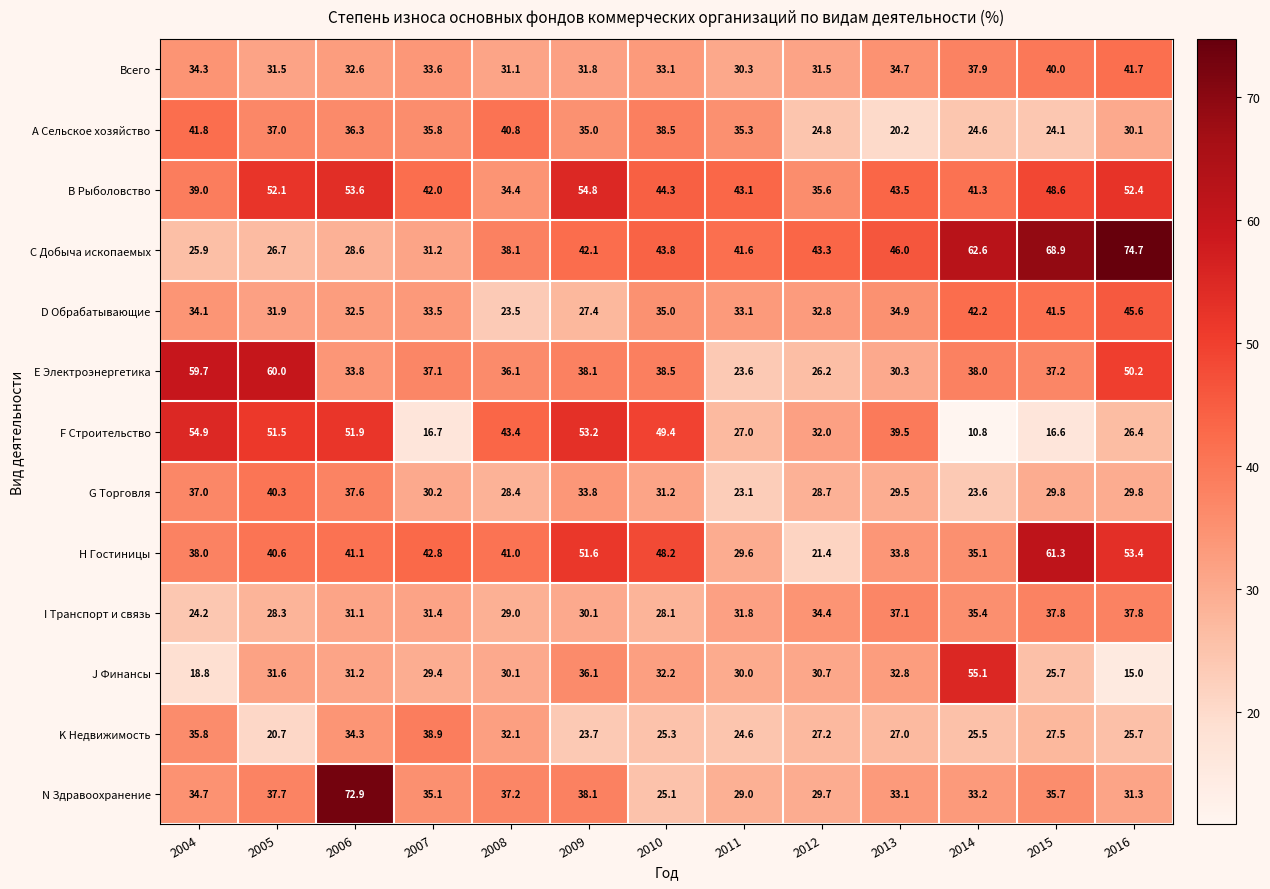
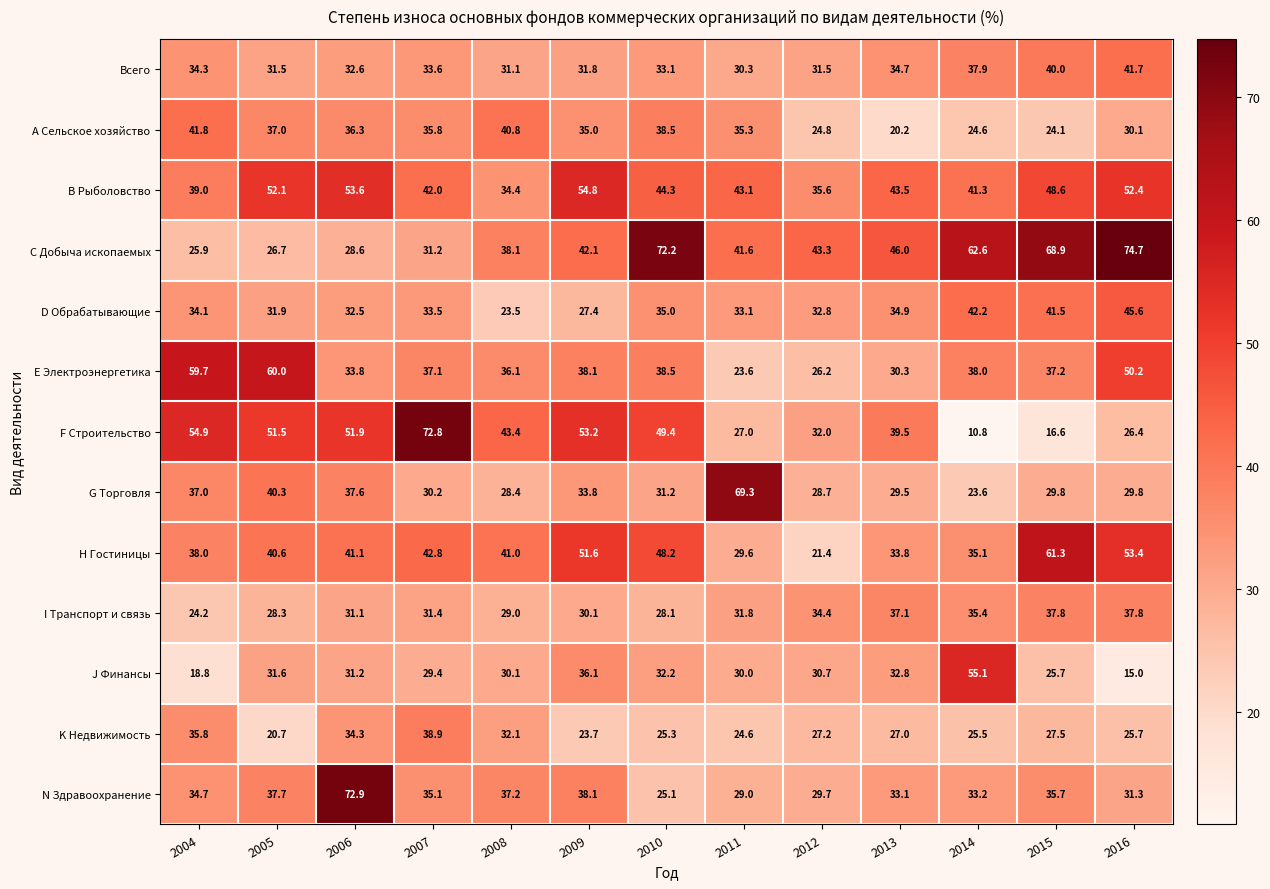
  {
    "Всего": {
      "2004": 34.3,
      "2005": 31.5,
      "2006": 32.6,
      "2007": 33.6,
      "2008": 31.1,
      "2009": 31.8,
      "2010": 33.1,
      "2011": 30.3,
      "2012": 31.5,
      "2013": 34.7,
      "2014": 37.9,
      "2015": 40.0,
      "2016": 41.7
    },
    "А Сельское хозяйство": {
      "2004": 41.8,
      "2005": 37.0,
      "2006": 36.3,
      "2007": 35.8,
      "2008": 40.8,
      "2009": 35.0,
      "2010": 38.5,
      "2011": 35.3,
      "2012": 24.8,
      "2013": 20.2,
      "2014": 24.6,
      "2015": 24.1,
      "2016": 30.1
    },
    "В Рыболовство": {
      "2004": 39.0,
      "2005": 52.1,
      "2006": 53.6,
      "2007": 42.0,
      "2008": 34.4,
      "2009": 54.8,
      "2010": 44.3,
      "2011": 43.1,
      "2012": 35.6,
      "2013": 43.5,
      "2014": 41.3,
      "2015": 48.6,
      "2016": 52.4
    },
    "С Добыча ископаемых": {
      "2004": 25.9,
      "2005": 26.7,
      "2006": 28.6,
      "2007": 31.2,
      "2008": 38.1,
      "2009": 42.1,
-     "2010": 43.8,
+     "2010": 72.2,
      "2011": 41.6,
      "2012": 43.3,
      "2013": 46.0,
      "2014": 62.6,
      "2015": 68.9,
      "2016": 74.7
    },
    "D Обрабатывающие": {
      "2004": 34.1,
      "2005": 31.9,
      "2006": 32.5,
      "2007": 33.5,
      "2008": 23.5,
      "2009": 27.4,
      "2010": 35.0,
      "2011": 33.1,
      "2012": 32.8,
      "2013": 34.9,
      "2014": 42.2,
      "2015": 41.5,
      "2016": 45.6
    },
    "Е Электроэнергетика": {
      "2004": 59.7,
      "2005": 60.0,
      "2006": 33.8,
      "2007": 37.1,
      "2008": 36.1,
      "2009": 38.1,
      "2010": 38.5,
      "2011": 23.6,
      "2012": 26.2,
      "2013": 30.3,
      "2014": 38.0,
      "2015": 37.2,
      "2016": 50.2
    },
    "F Строительство": {
      "2004": 54.9,
      "2005": 51.5,
      "2006": 51.9,
-     "2007": 16.7,
+     "2007": 72.8,
      "2008": 43.4,
      "2009": 53.2,
      "2010": 49.4,
      "2011": 27.0,
      "2012": 32.0,
      "2013": 39.5,
      "2014": 10.8,
      "2015": 16.6,
      "2016": 26.4
    },
    "G Торговля": {
      "2004": 37.0,
      "2005": 40.3,
      "2006": 37.6,
      "2007": 30.2,
      "2008": 28.4,
      "2009": 33.8,
      "2010": 31.2,
-     "2011": 23.1,
+     "2011": 69.3,
      "2012": 28.7,
      "2013": 29.5,
      "2014": 23.6,
      "2015": 29.8,
      "2016": 29.8
    },
    "H Гостиницы": {
      "2004": 38.0,
      "2005": 40.6,
      "2006": 41.1,
      "2007": 42.8,
      "2008": 41.0,
      "2009": 51.6,
      "2010": 48.2,
      "2011": 29.6,
      "2012": 21.4,
      "2013": 33.8,
      "2014": 35.1,
      "2015": 61.3,
      "2016": 53.4
    },
    "I Транспорт и связь": {
      "2004": 24.2,
      "2005": 28.3,
      "2006": 31.1,
      "2007": 31.4,
      "2008": 29.0,
      "2009": 30.1,
      "2010": 28.1,
      "2011": 31.8,
      "2012": 34.4,
      "2013": 37.1,
      "2014": 35.4,
      "2015": 37.8,
      "2016": 37.8
    },
    "J Финансы": {
      "2004": 18.8,
      "2005": 31.6,
      "2006": 31.2,
      "2007": 29.4,
      "2008": 30.1,
      "2009": 36.1,
      "2010": 32.2,
      "2011": 30.0,
      "2012": 30.7,
      "2013": 32.8,
      "2014": 55.1,
      "2015": 25.7,
      "2016": 15.0
    },
    "K Недвижимость": {
      "2004": 35.8,
      "2005": 20.7,
      "2006": 34.3,
      "2007": 38.9,
      "2008": 32.1,
      "2009": 23.7,
      "2010": 25.3,
      "2011": 24.6,
      "2012": 27.2,
      "2013": 27.0,
      "2014": 25.5,
      "2015": 27.5,
      "2016": 25.7
    },
    "N Здравоохранение": {
      "2004": 34.7,
      "2005": 37.7,
      "2006": 72.9,
      "2007": 35.1,
      "2008": 37.2,
      "2009": 38.1,
      "2010": 25.1,
      "2011": 29.0,
      "2012": 29.7,
      "2013": 33.1,
      "2014": 33.2,
      "2015": 35.7,
      "2016": 31.3
    }
  }
